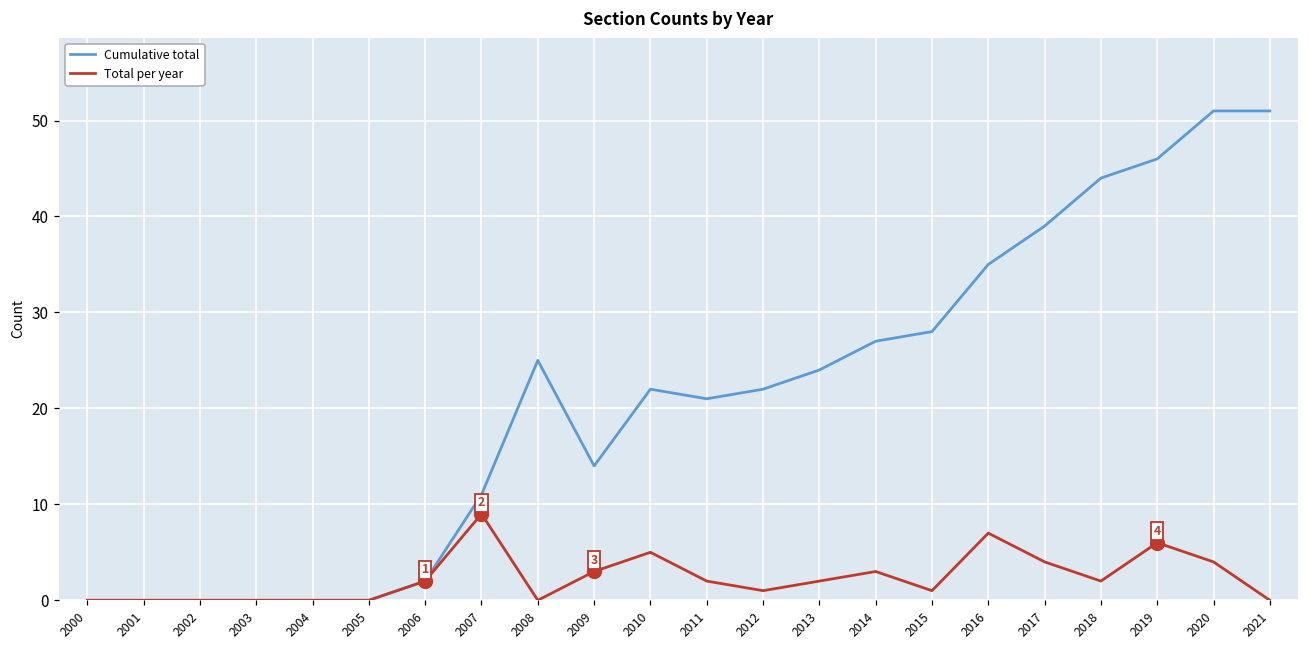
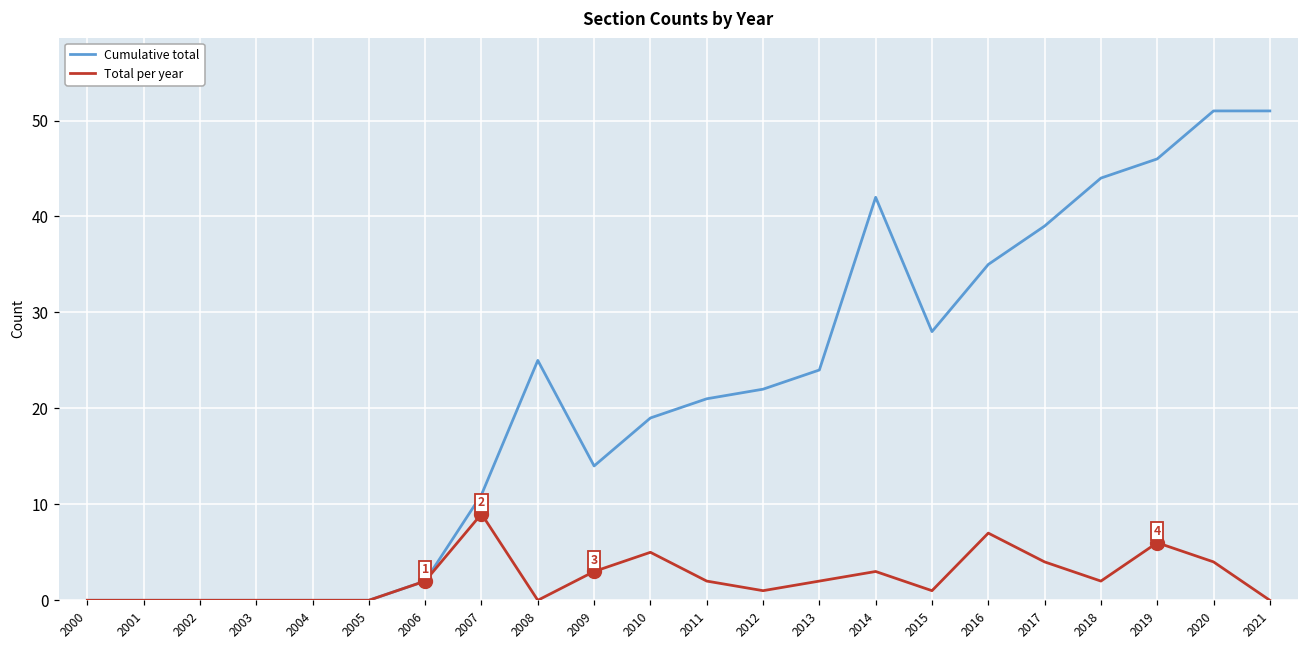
  {
    "Cumulative total": {
      "2008": 25,
      "2009": 14,
-     "2010": 22,
+     "2010": 19,
      "2011": 21,
      "2012": 22,
      "2013": 24,
-     "2014": 27,
+     "2014": 42,
      "2015": 28,
      "2016": 35,
      "2017": 39,
      "2018": 44,
      "2019": 46,
      "2020": 51,
      "2021": 51
    }
  }
